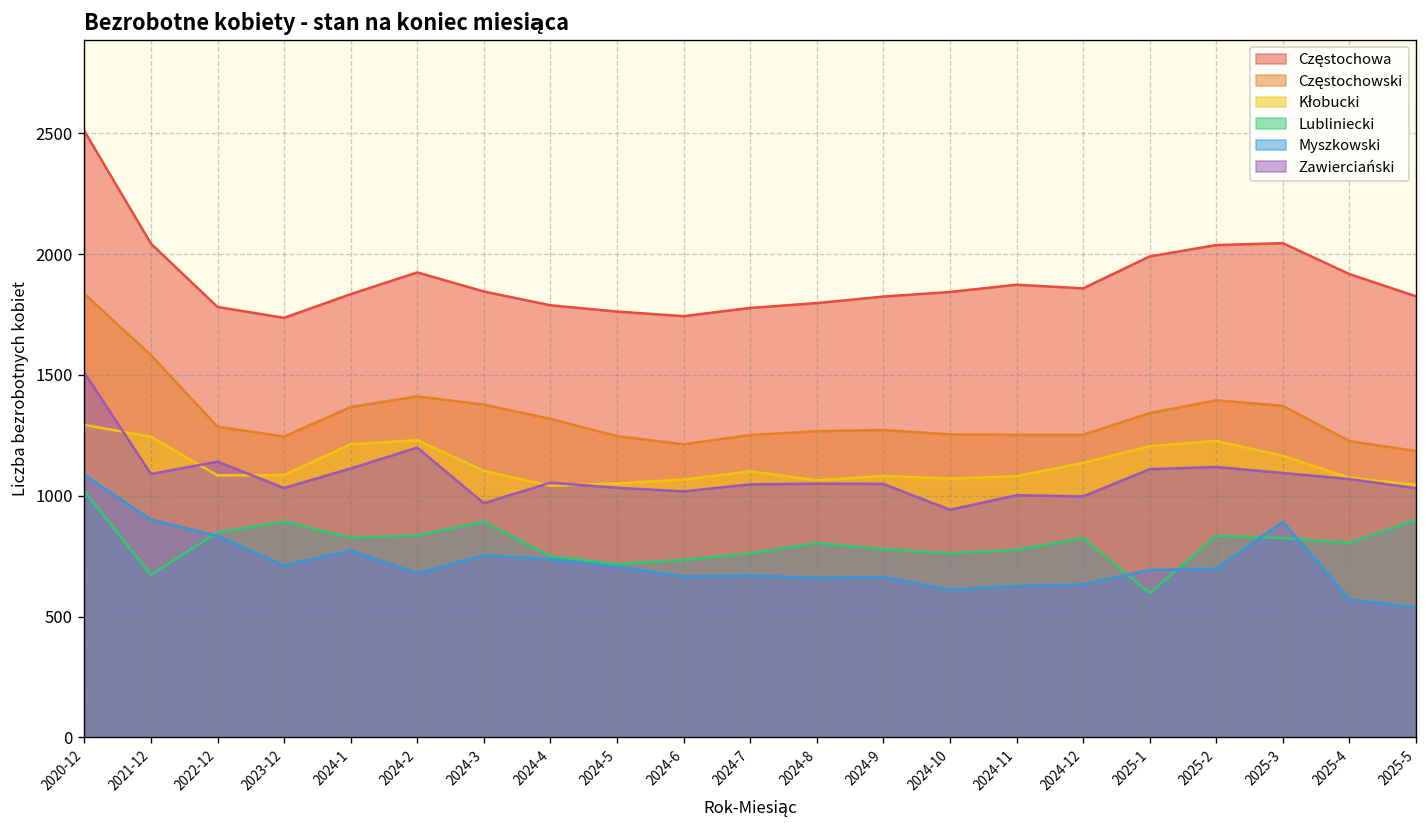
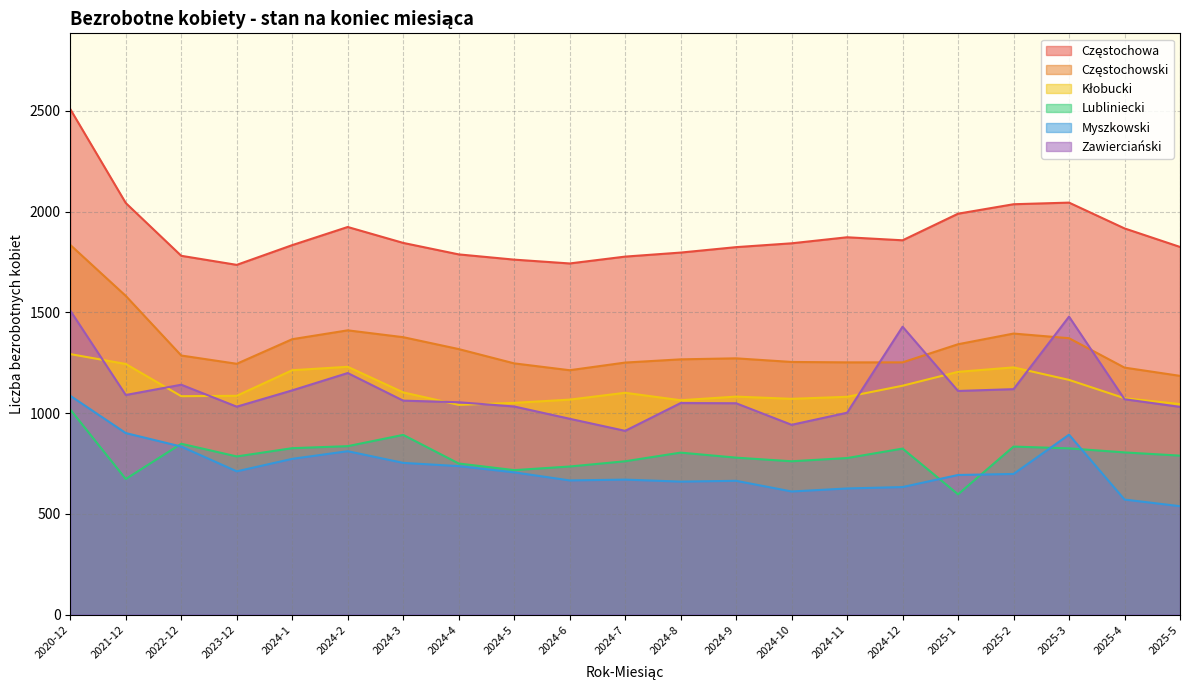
  {
    "Lubliniecki": {
      "2020-12": 1020,
      "2021-12": 670,
      "2022-12": 850,
-     "2023-12": 890,
+     "2023-12": 790,
      "2024-1": 830,
      "2024-2": 840,
      "2024-3": 890,
      "2024-4": 750,
      "2024-6": 740,
      "2024-7": 760,
      "2024-8": 800,
      "2024-9": 780,
      "2024-10": 760,
      "2024-11": 780,
      "2024-12": 820,
      "2025-1": 600,
      "2025-2": 830,
      "2025-3": 830,
      "2025-4": 810,
-     "2025-5": 900
+     "2025-5": 790
    },
    "Myszkowski": {
      "2020-12": 1090,
      "2021-12": 900,
      "2022-12": 830,
      "2023-12": 710,
      "2024-1": 770,
-     "2024-2": 680,
+     "2024-2": 810,
      "2024-3": 750,
      "2024-4": 740,
      "2024-6": 670,
      "2024-7": 670,
      "2024-8": 660,
      "2024-9": 660,
      "2024-10": 610,
      "2024-11": 630,
      "2024-12": 630,
      "2025-1": 690,
      "2025-2": 700,
      "2025-3": 890,
      "2025-4": 570,
      "2025-5": 540
    },
    "Zawierciański": {
      "2020-12": 1510,
      "2021-12": 1090,
      "2022-12": 1140,
      "2023-12": 1030,
      "2024-1": 1110,
      "2024-2": 1200,
-     "2024-3": 970,
+     "2024-3": 1060,
      "2024-4": 1050,
      "2024-5": 1030,
-     "2024-6": 1020,
-     "2024-7": 1050,
+     "2024-6": 970,
+     "2024-7": 910,
      "2024-8": 1050,
      "2024-9": 1050,
      "2024-10": 940,
      "2024-11": 1000,
-     "2024-12": 1000,
+     "2024-12": 1430,
      "2025-1": 1110,
      "2025-2": 1120,
-     "2025-3": 1090,
+     "2025-3": 1480,
      "2025-5": 1030
    }
  }
